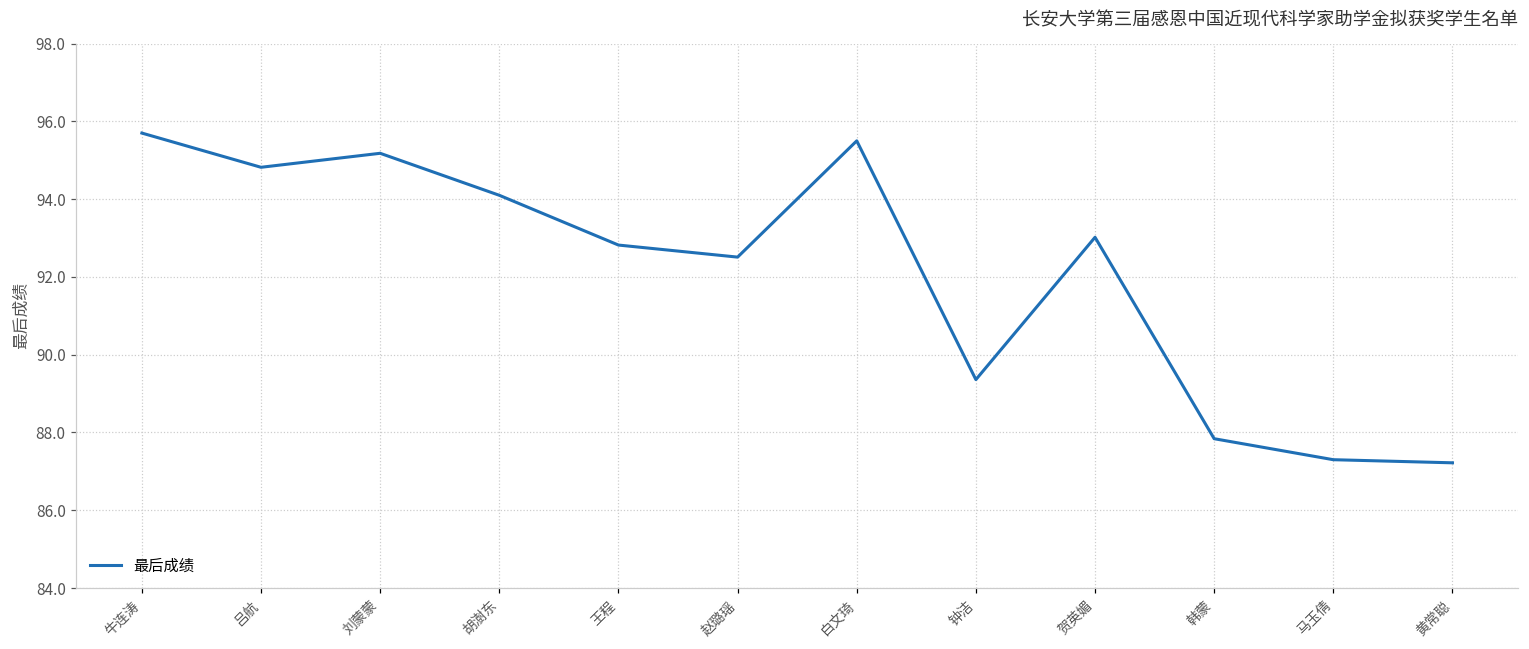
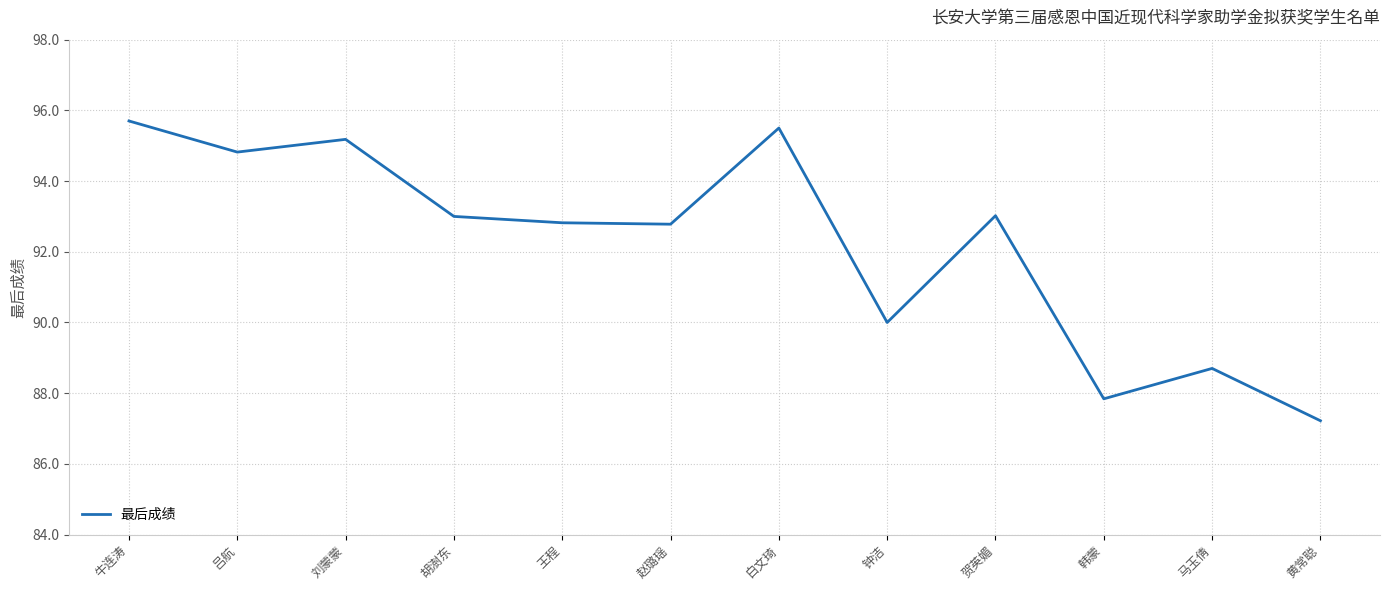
  {
    "牛连涛": 95.7,
    "吕航": 94.8,
    "刘蒙蒙": 95.2,
-   "胡澍东": 94.1,
+   "胡澍东": 93.0,
    "王程": 92.8,
-   "赵璐瑶": 92.5,
+   "赵璐瑶": 92.8,
    "白文琦": 95.5,
-   "钟洁": 89.4,
+   "钟洁": 90.0,
    "贺英媚": 93.0,
    "韩蒙": 87.8,
-   "马玉倩": 87.3,
+   "马玉倩": 88.7,
    "黄常聪": 87.2
  }
